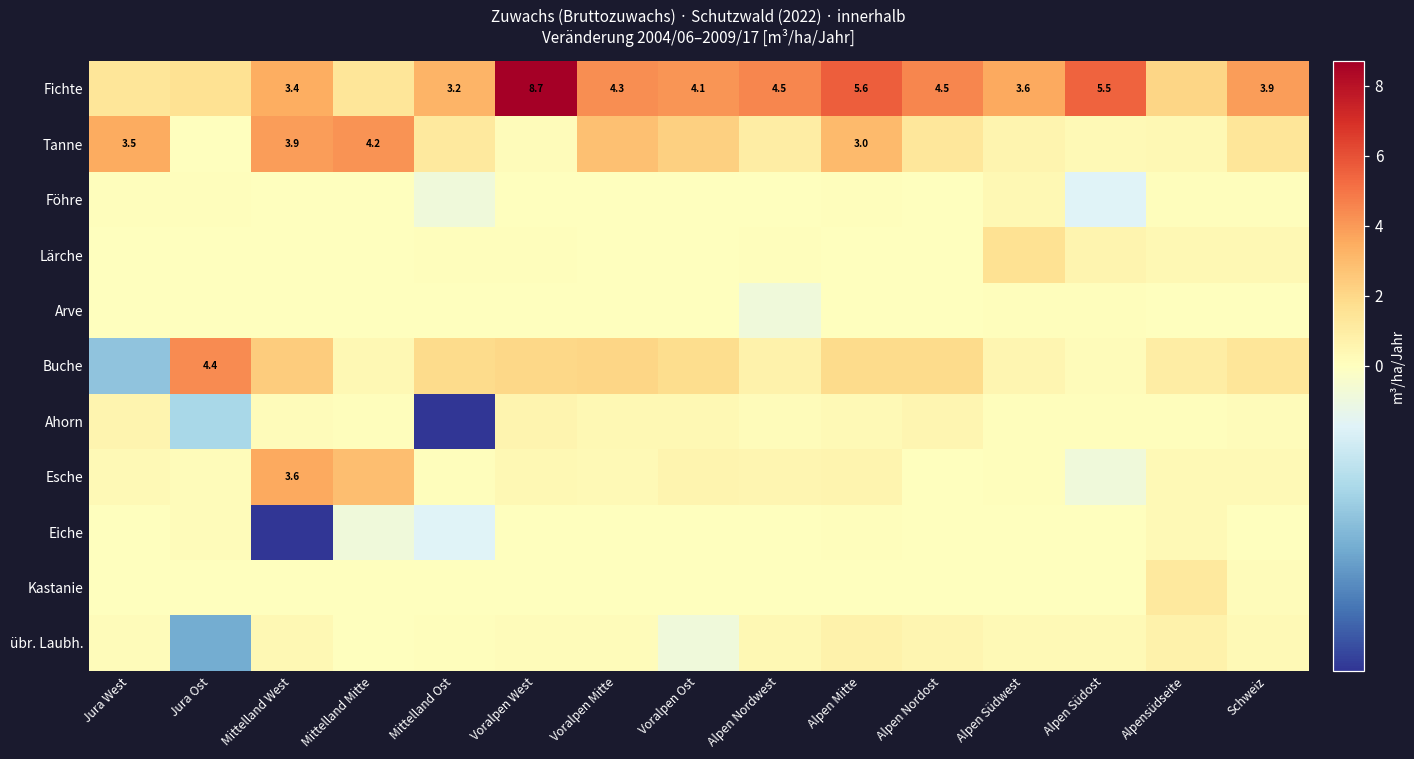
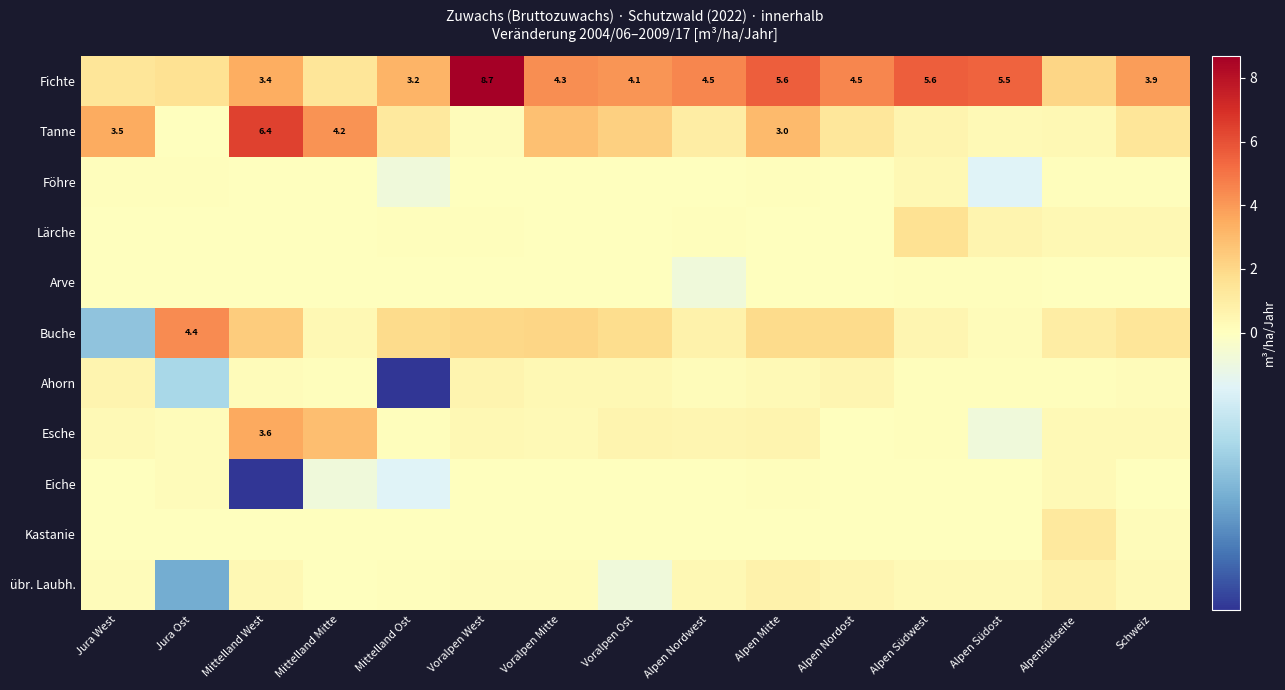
  {
    "Fichte": {
      "Mittelland West": 3.4,
      "Mittelland Ost": 3.2,
      "Voralpen West": 8.7,
      "Voralpen Mitte": 4.3,
      "Voralpen Ost": 4.1,
      "Alpen Nordwest": 4.5,
      "Alpen Mitte": 5.6,
      "Alpen Nordost": 4.5,
-     "Alpen Südwest": 3.6,
+     "Alpen Südwest": 5.6,
      "Alpen Südost": 5.5,
      "Schweiz": 3.9
    },
    "Tanne": {
      "Jura West": 3.5,
-     "Mittelland West": 3.9,
+     "Mittelland West": 6.4,
      "Mittelland Mitte": 4.2,
      "Alpen Mitte": 3.0
    },
    "Buche": {
      "Jura Ost": 4.4
    },
    "Esche": {
      "Mittelland West": 3.6
    }
  }
